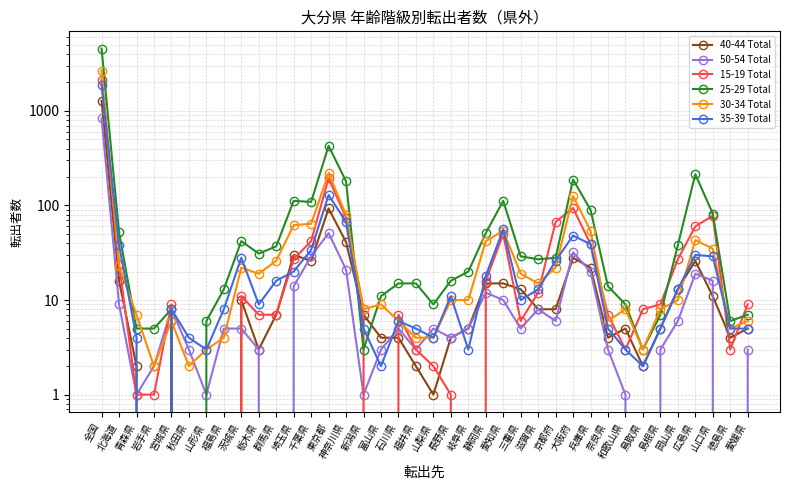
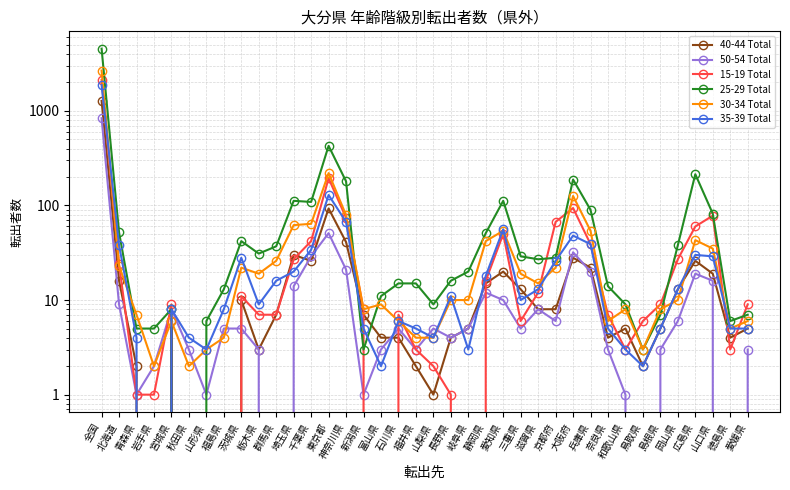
  {
    "40-44 Total": {
      "全国": 1300,
      "北海道": 16,
      "青森県": 2,
      "茨城県": 10,
      "埼玉県": 30,
      "千葉県": 26,
      "東京都": 90,
      "神奈川県": 41,
      "新潟県": 7,
      "富山県": 4,
      "石川県": 4,
      "福井県": 2,
      "山梨県": 1,
      "静岡県": 15,
-     "愛知県": 15,
+     "愛知県": 20,
      "三重県": 13,
      "京都府": 8,
      "大阪府": 28,
      "兵庫県": 22,
      "奈良県": 4,
      "和歌山県": 5,
      "広島県": 26,
-     "山口県": 11,
+     "山口県": 19,
      "徳島県": 4
    },
    "50-54 Total": {
      "全国": 800,
      "北海道": 9,
      "秋田県": 3,
      "山形県": 1,
      "福島県": 5,
      "茨城県": 5,
      "埼玉県": 14,
      "千葉県": 29,
      "東京都": 50,
      "神奈川県": 21,
      "新潟県": 1,
      "富山県": 3,
      "石川県": 5,
      "山梨県": 5,
      "静岡県": 12,
      "愛知県": 10,
      "三重県": 5,
      "京都府": 6,
      "大阪府": 32,
      "兵庫県": 20,
      "奈良県": 3,
      "和歌山県": 1,
      "島根県": 3,
      "岡山県": 6,
      "広島県": 19,
      "山口県": 16,
      "愛媛県": 3
    },
    "15-19 Total": {
      "全国": 2100,
      "岩手県": 1,
      "宮城県": 9,
      "茨城県": 11,
      "栃木県": 7,
      "埼玉県": 27,
      "千葉県": 40,
      "東京都": 190,
      "神奈川県": 70,
      "石川県": 7,
      "山梨県": 2,
      "長野県": 1,
      "静岡県": 16,
      "愛知県": 50,
      "三重県": 6,
      "滋賀県": 12,
      "京都府": 70,
      "大阪府": 90,
      "奈良県": 7,
-     "鳥取県": 8,
+     "鳥取県": 6,
      "島根県": 9,
      "岡山県": 27,
      "広島県": 60,
      "徳島県": 3,
      "愛媛県": 9
    },
    "25-29 Total": {
      "全国": 5000,
      "北海道": 50,
      "青森県": 5,
      "岩手県": 5,
      "山形県": 6,
      "福島県": 13,
      "茨城県": 40,
      "栃木県": 31,
      "群馬県": 37,
      "埼玉県": 110,
      "千葉県": 110,
      "東京都": 400,
      "神奈川県": 180,
      "新潟県": 3,
      "富山県": 11,
      "石川県": 15,
      "福井県": 15,
      "山梨県": 9,
      "長野県": 16,
      "岐阜県": 20,
      "静岡県": 50,
      "愛知県": 110,
      "三重県": 29,
      "滋賀県": 27,
      "京都府": 28,
      "大阪府": 190,
      "兵庫県": 90,
      "奈良県": 14,
      "和歌山県": 9,
      "島根県": 7,
      "岡山県": 38,
      "広島県": 210,
      "徳島県": 6,
      "愛媛県": 7
    },
    "30-34 Total": {
      "全国": 2700,
      "青森県": 7,
      "秋田県": 2,
      "福島県": 4,
      "茨城県": 22,
      "栃木県": 19,
      "群馬県": 26,
      "埼玉県": 60,
      "千葉県": 60,
      "東京都": 220,
      "神奈川県": 80,
      "富山県": 9,
      "福井県": 4,
      "長野県": 10,
      "岐阜県": 10,
      "静岡県": 40,
      "三重県": 19,
      "滋賀県": 15,
      "京都府": 22,
      "大阪府": 130,
      "兵庫県": 50,
      "奈良県": 6,
      "和歌山県": 8,
      "島根県": 8,
      "岡山県": 10,
      "広島県": 40,
      "山口県": 35,
      "愛媛県": 6
    },
    "35-39 Total": {
      "全国": 1900,
      "北海道": 38,
      "青森県": 4,
      "秋田県": 4,
      "福島県": 8,
      "茨城県": 28,
      "栃木県": 9,
      "群馬県": 16,
      "埼玉県": 20,
      "千葉県": 34,
      "東京都": 130,
      "神奈川県": 70,
      "新潟県": 5,
      "富山県": 2,
      "福井県": 5,
      "長野県": 11,
      "岐阜県": 3,
      "静岡県": 18,
      "三重県": 10,
      "滋賀県": 13,
      "京都府": 26,
      "大阪府": 50,
      "奈良県": 5,
      "広島県": 30,
      "山口県": 29
    }
  }
